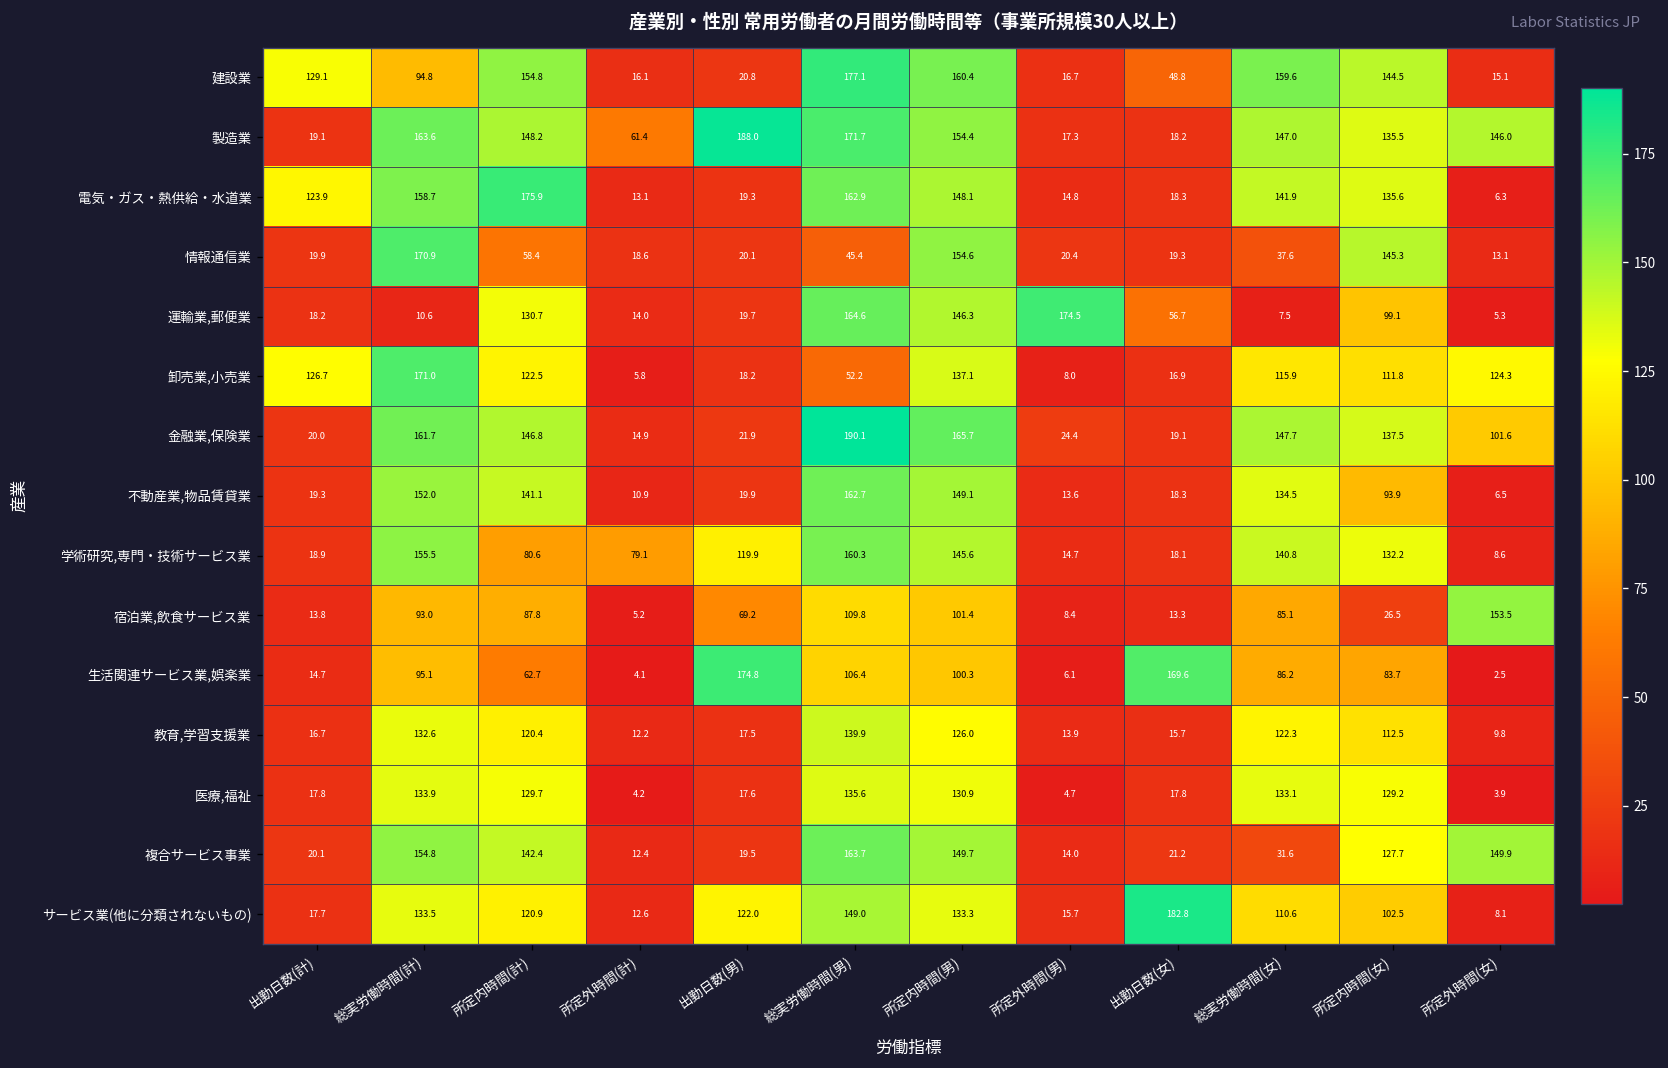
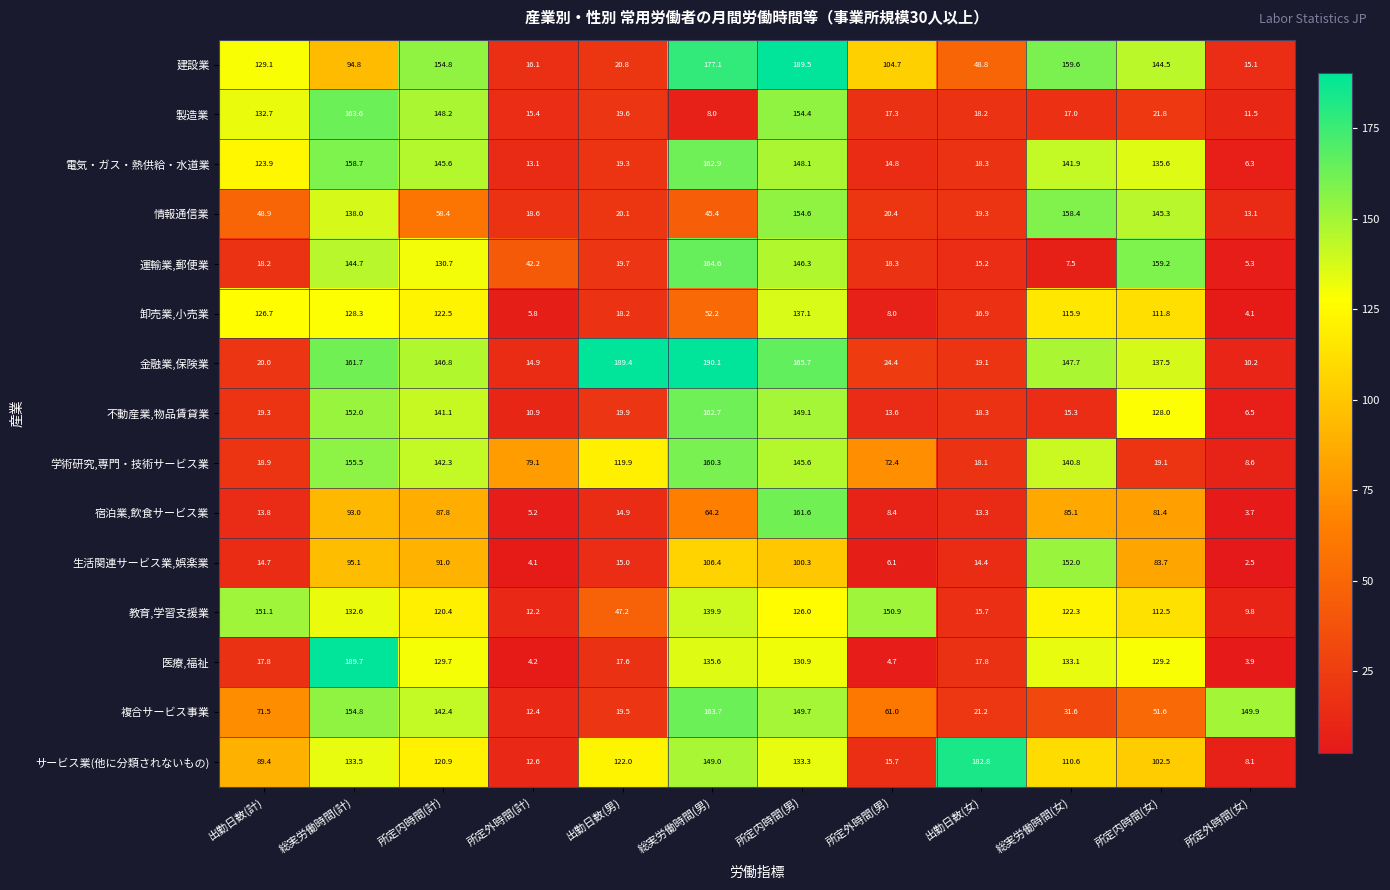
  {
    "建設業": {
      "出勤日数(計)": 129.1,
      "総実労働時間(計)": 94.8,
      "所定内時間(計)": 154.8,
      "所定外時間(計)": 16.1,
      "出勤日数(男)": 20.8,
      "総実労働時間(男)": 177.1,
-     "所定内時間(男)": 160.4,
-     "所定外時間(男)": 16.7,
+     "所定内時間(男)": 189.5,
+     "所定外時間(男)": 104.7,
      "出勤日数(女)": 48.8,
      "総実労働時間(女)": 159.6,
      "所定内時間(女)": 144.5,
      "所定外時間(女)": 15.1
    },
    "製造業": {
-     "出勤日数(計)": 19.1,
+     "出勤日数(計)": 132.7,
      "総実労働時間(計)": 163.6,
      "所定内時間(計)": 148.2,
-     "所定外時間(計)": 61.4,
-     "出勤日数(男)": 188.0,
-     "総実労働時間(男)": 171.7,
+     "所定外時間(計)": 15.4,
+     "出勤日数(男)": 19.6,
+     "総実労働時間(男)": 8.0,
      "所定内時間(男)": 154.4,
      "所定外時間(男)": 17.3,
      "出勤日数(女)": 18.2,
-     "総実労働時間(女)": 147.0,
-     "所定内時間(女)": 135.5,
-     "所定外時間(女)": 146.0
+     "総実労働時間(女)": 17.0,
+     "所定内時間(女)": 21.8,
+     "所定外時間(女)": 11.5
    },
    "電気・ガス・熱供給・水道業": {
      "出勤日数(計)": 123.9,
      "総実労働時間(計)": 158.7,
-     "所定内時間(計)": 175.9,
+     "所定内時間(計)": 145.6,
      "所定外時間(計)": 13.1,
      "出勤日数(男)": 19.3,
      "総実労働時間(男)": 162.9,
      "所定内時間(男)": 148.1,
      "所定外時間(男)": 14.8,
      "出勤日数(女)": 18.3,
      "総実労働時間(女)": 141.9,
      "所定内時間(女)": 135.6,
      "所定外時間(女)": 6.3
    },
    "情報通信業": {
-     "出勤日数(計)": 19.9,
-     "総実労働時間(計)": 170.9,
+     "出勤日数(計)": 48.9,
+     "総実労働時間(計)": 138.0,
      "所定内時間(計)": 58.4,
      "所定外時間(計)": 18.6,
      "出勤日数(男)": 20.1,
      "総実労働時間(男)": 45.4,
      "所定内時間(男)": 154.6,
      "所定外時間(男)": 20.4,
      "出勤日数(女)": 19.3,
-     "総実労働時間(女)": 37.6,
+     "総実労働時間(女)": 158.4,
      "所定内時間(女)": 145.3,
      "所定外時間(女)": 13.1
    },
    "運輸業,郵便業": {
      "出勤日数(計)": 18.2,
-     "総実労働時間(計)": 10.6,
+     "総実労働時間(計)": 144.7,
      "所定内時間(計)": 130.7,
-     "所定外時間(計)": 14.0,
+     "所定外時間(計)": 42.2,
      "出勤日数(男)": 19.7,
      "総実労働時間(男)": 164.6,
      "所定内時間(男)": 146.3,
-     "所定外時間(男)": 174.5,
-     "出勤日数(女)": 56.7,
+     "所定外時間(男)": 18.3,
+     "出勤日数(女)": 15.2,
      "総実労働時間(女)": 7.5,
-     "所定内時間(女)": 99.1,
+     "所定内時間(女)": 159.2,
      "所定外時間(女)": 5.3
    },
    "卸売業,小売業": {
      "出勤日数(計)": 126.7,
-     "総実労働時間(計)": 171.0,
+     "総実労働時間(計)": 128.3,
      "所定内時間(計)": 122.5,
      "所定外時間(計)": 5.8,
      "出勤日数(男)": 18.2,
      "総実労働時間(男)": 52.2,
      "所定内時間(男)": 137.1,
      "所定外時間(男)": 8.0,
      "出勤日数(女)": 16.9,
      "総実労働時間(女)": 115.9,
      "所定内時間(女)": 111.8,
-     "所定外時間(女)": 124.3
+     "所定外時間(女)": 4.1
    },
    "金融業,保険業": {
      "出勤日数(計)": 20.0,
      "総実労働時間(計)": 161.7,
      "所定内時間(計)": 146.8,
      "所定外時間(計)": 14.9,
-     "出勤日数(男)": 21.9,
+     "出勤日数(男)": 189.4,
      "総実労働時間(男)": 190.1,
      "所定内時間(男)": 165.7,
      "所定外時間(男)": 24.4,
      "出勤日数(女)": 19.1,
      "総実労働時間(女)": 147.7,
      "所定内時間(女)": 137.5,
-     "所定外時間(女)": 101.6
+     "所定外時間(女)": 10.2
    },
    "不動産業,物品賃貸業": {
      "出勤日数(計)": 19.3,
      "総実労働時間(計)": 152.0,
      "所定内時間(計)": 141.1,
      "所定外時間(計)": 10.9,
      "出勤日数(男)": 19.9,
      "総実労働時間(男)": 162.7,
      "所定内時間(男)": 149.1,
      "所定外時間(男)": 13.6,
      "出勤日数(女)": 18.3,
-     "総実労働時間(女)": 134.5,
-     "所定内時間(女)": 93.9,
+     "総実労働時間(女)": 15.3,
+     "所定内時間(女)": 128.0,
      "所定外時間(女)": 6.5
    },
    "学術研究,専門・技術サービス業": {
      "出勤日数(計)": 18.9,
      "総実労働時間(計)": 155.5,
-     "所定内時間(計)": 80.6,
+     "所定内時間(計)": 142.3,
      "所定外時間(計)": 79.1,
      "出勤日数(男)": 119.9,
      "総実労働時間(男)": 160.3,
      "所定内時間(男)": 145.6,
-     "所定外時間(男)": 14.7,
+     "所定外時間(男)": 72.4,
      "出勤日数(女)": 18.1,
      "総実労働時間(女)": 140.8,
-     "所定内時間(女)": 132.2,
+     "所定内時間(女)": 19.1,
      "所定外時間(女)": 8.6
    },
    "宿泊業,飲食サービス業": {
      "出勤日数(計)": 13.8,
      "総実労働時間(計)": 93.0,
      "所定内時間(計)": 87.8,
      "所定外時間(計)": 5.2,
-     "出勤日数(男)": 69.2,
-     "総実労働時間(男)": 109.8,
-     "所定内時間(男)": 101.4,
+     "出勤日数(男)": 14.9,
+     "総実労働時間(男)": 64.2,
+     "所定内時間(男)": 161.6,
      "所定外時間(男)": 8.4,
      "出勤日数(女)": 13.3,
      "総実労働時間(女)": 85.1,
-     "所定内時間(女)": 26.5,
-     "所定外時間(女)": 153.5
+     "所定内時間(女)": 81.4,
+     "所定外時間(女)": 3.7
    },
    "生活関連サービス業,娯楽業": {
      "出勤日数(計)": 14.7,
      "総実労働時間(計)": 95.1,
-     "所定内時間(計)": 62.7,
+     "所定内時間(計)": 91.0,
      "所定外時間(計)": 4.1,
-     "出勤日数(男)": 174.8,
+     "出勤日数(男)": 15.0,
      "総実労働時間(男)": 106.4,
      "所定内時間(男)": 100.3,
      "所定外時間(男)": 6.1,
-     "出勤日数(女)": 169.6,
-     "総実労働時間(女)": 86.2,
+     "出勤日数(女)": 14.4,
+     "総実労働時間(女)": 152.0,
      "所定内時間(女)": 83.7,
      "所定外時間(女)": 2.5
    },
    "教育,学習支援業": {
-     "出勤日数(計)": 16.7,
+     "出勤日数(計)": 151.1,
      "総実労働時間(計)": 132.6,
      "所定内時間(計)": 120.4,
      "所定外時間(計)": 12.2,
-     "出勤日数(男)": 17.5,
+     "出勤日数(男)": 47.2,
      "総実労働時間(男)": 139.9,
      "所定内時間(男)": 126.0,
-     "所定外時間(男)": 13.9,
+     "所定外時間(男)": 150.9,
      "出勤日数(女)": 15.7,
      "総実労働時間(女)": 122.3,
      "所定内時間(女)": 112.5,
      "所定外時間(女)": 9.8
    },
    "医療,福祉": {
      "出勤日数(計)": 17.8,
-     "総実労働時間(計)": 133.9,
+     "総実労働時間(計)": 189.7,
      "所定内時間(計)": 129.7,
      "所定外時間(計)": 4.2,
      "出勤日数(男)": 17.6,
      "総実労働時間(男)": 135.6,
      "所定内時間(男)": 130.9,
      "所定外時間(男)": 4.7,
      "出勤日数(女)": 17.8,
      "総実労働時間(女)": 133.1,
      "所定内時間(女)": 129.2,
      "所定外時間(女)": 3.9
    },
    "複合サービス事業": {
-     "出勤日数(計)": 20.1,
+     "出勤日数(計)": 71.5,
      "総実労働時間(計)": 154.8,
      "所定内時間(計)": 142.4,
      "所定外時間(計)": 12.4,
      "出勤日数(男)": 19.5,
      "総実労働時間(男)": 163.7,
      "所定内時間(男)": 149.7,
-     "所定外時間(男)": 14.0,
+     "所定外時間(男)": 61.0,
      "出勤日数(女)": 21.2,
      "総実労働時間(女)": 31.6,
-     "所定内時間(女)": 127.7,
+     "所定内時間(女)": 51.6,
      "所定外時間(女)": 149.9
    },
    "サービス業(他に分類されないもの)": {
-     "出勤日数(計)": 17.7,
+     "出勤日数(計)": 89.4,
      "総実労働時間(計)": 133.5,
      "所定内時間(計)": 120.9,
      "所定外時間(計)": 12.6,
      "出勤日数(男)": 122.0,
      "総実労働時間(男)": 149.0,
      "所定内時間(男)": 133.3,
      "所定外時間(男)": 15.7,
      "出勤日数(女)": 182.8,
      "総実労働時間(女)": 110.6,
      "所定内時間(女)": 102.5,
      "所定外時間(女)": 8.1
    }
  }
